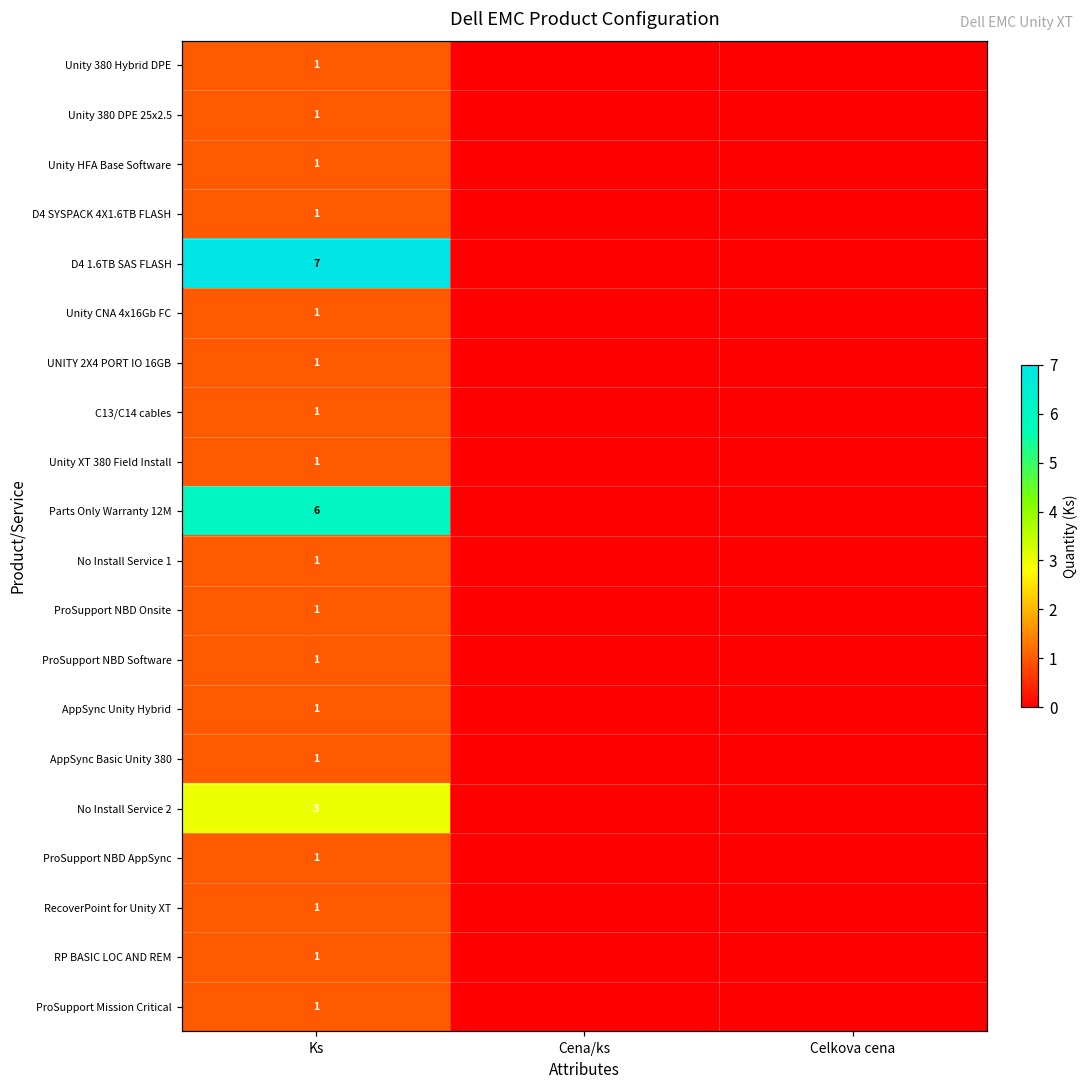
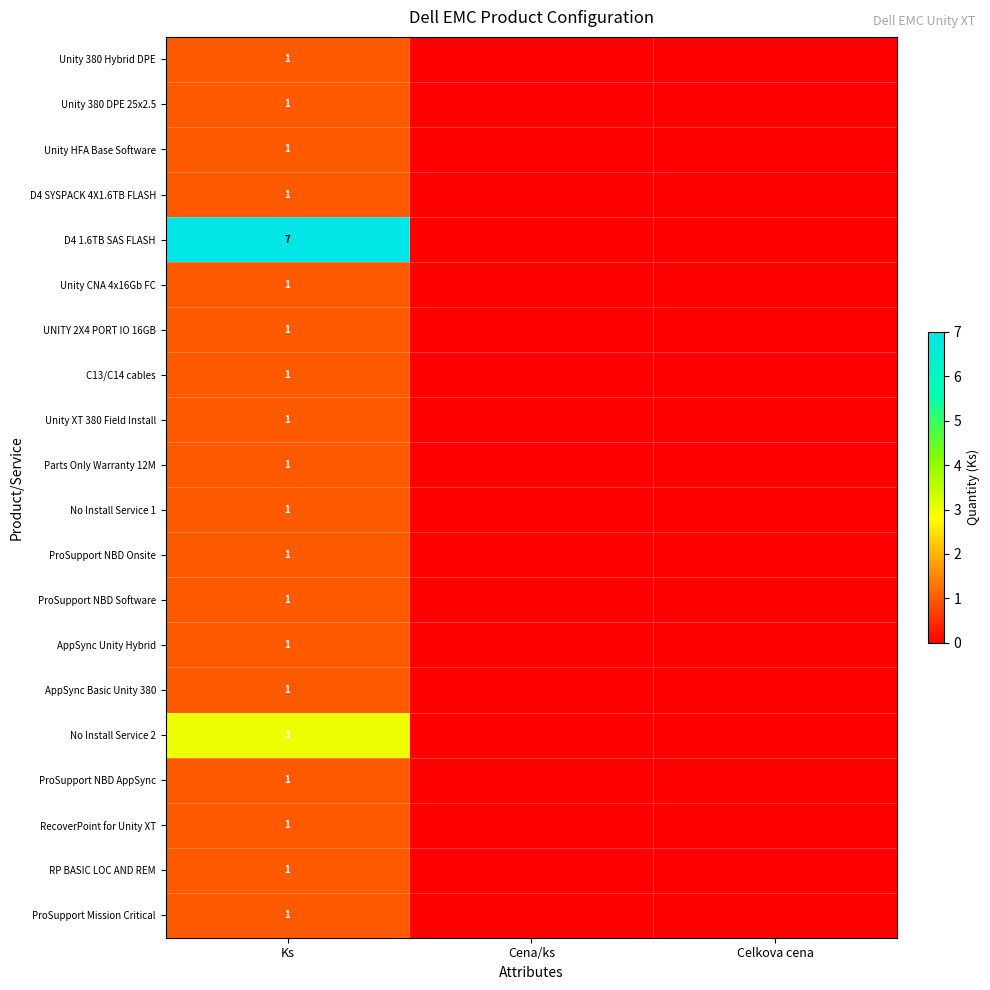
  {
    "Unity 380 Hybrid DPE": {
      "Ks": 1
    },
    "Unity 380 DPE 25x2.5": {
      "Ks": 1
    },
    "Unity HFA Base Software": {
      "Ks": 1
    },
    "D4 SYSPACK 4X1.6TB FLASH": {
      "Ks": 1
    },
    "D4 1.6TB SAS FLASH": {
      "Ks": 7
    },
    "Unity CNA 4x16Gb FC": {
      "Ks": 1
    },
    "UNITY 2X4 PORT IO 16GB": {
      "Ks": 1
    },
    "C13/C14 cables": {
      "Ks": 1
    },
    "Unity XT 380 Field Install": {
      "Ks": 1
    },
    "Parts Only Warranty 12M": {
-     "Ks": 6
+     "Ks": 1
    },
    "No Install Service 1": {
      "Ks": 1
    },
    "ProSupport NBD Onsite": {
      "Ks": 1
    },
    "ProSupport NBD Software": {
      "Ks": 1
    },
    "AppSync Unity Hybrid": {
      "Ks": 1
    },
    "AppSync Basic Unity 380": {
      "Ks": 1
    },
    "No Install Service 2": {
      "Ks": 3
    },
    "ProSupport NBD AppSync": {
      "Ks": 1
    },
    "RecoverPoint for Unity XT": {
      "Ks": 1
    },
    "RP BASIC LOC AND REM": {
      "Ks": 1
    },
    "ProSupport Mission Critical": {
      "Ks": 1
    }
  }
